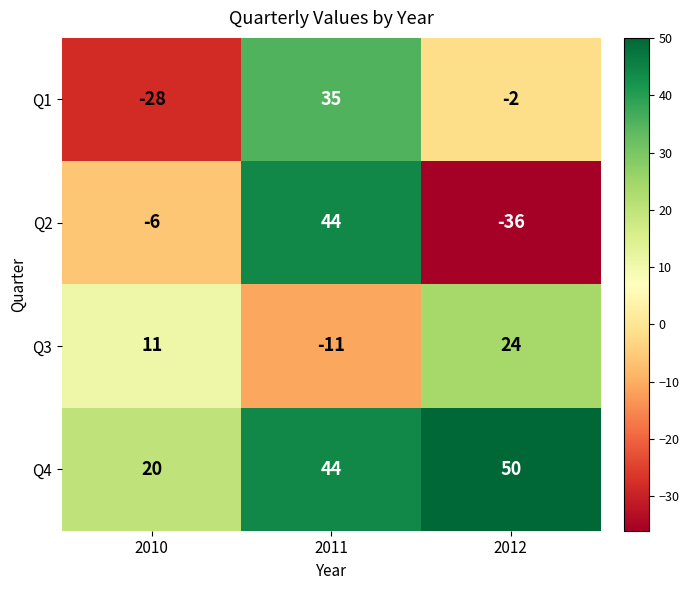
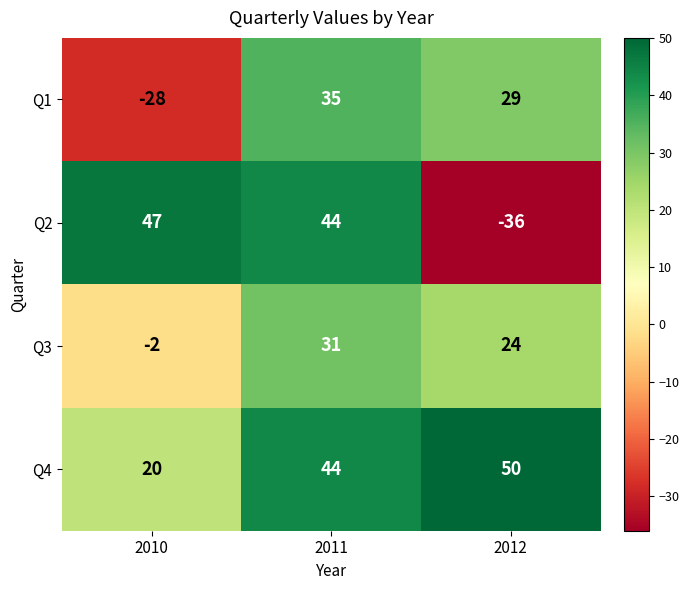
  {
    "Q1": {
      "2010": -28,
      "2011": 35,
-     "2012": -2
+     "2012": 29
    },
    "Q2": {
-     "2010": -6,
+     "2010": 47,
      "2011": 44,
      "2012": -36
    },
    "Q3": {
-     "2010": 11,
-     "2011": -11,
+     "2010": -2,
+     "2011": 31,
      "2012": 24
    },
    "Q4": {
      "2010": 20,
      "2011": 44,
      "2012": 50
    }
  }
